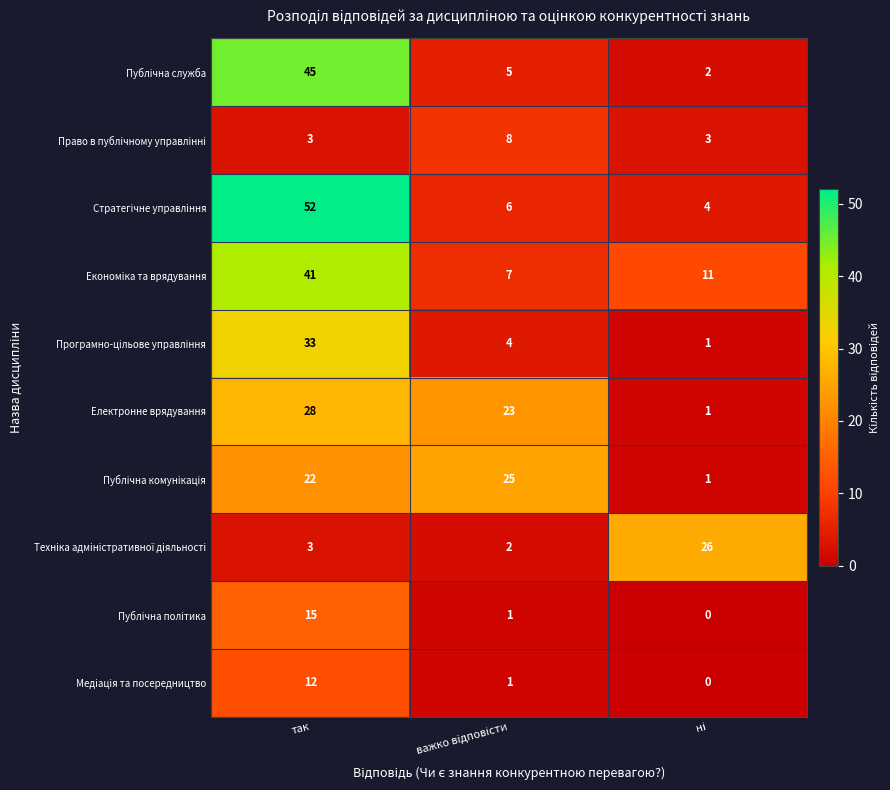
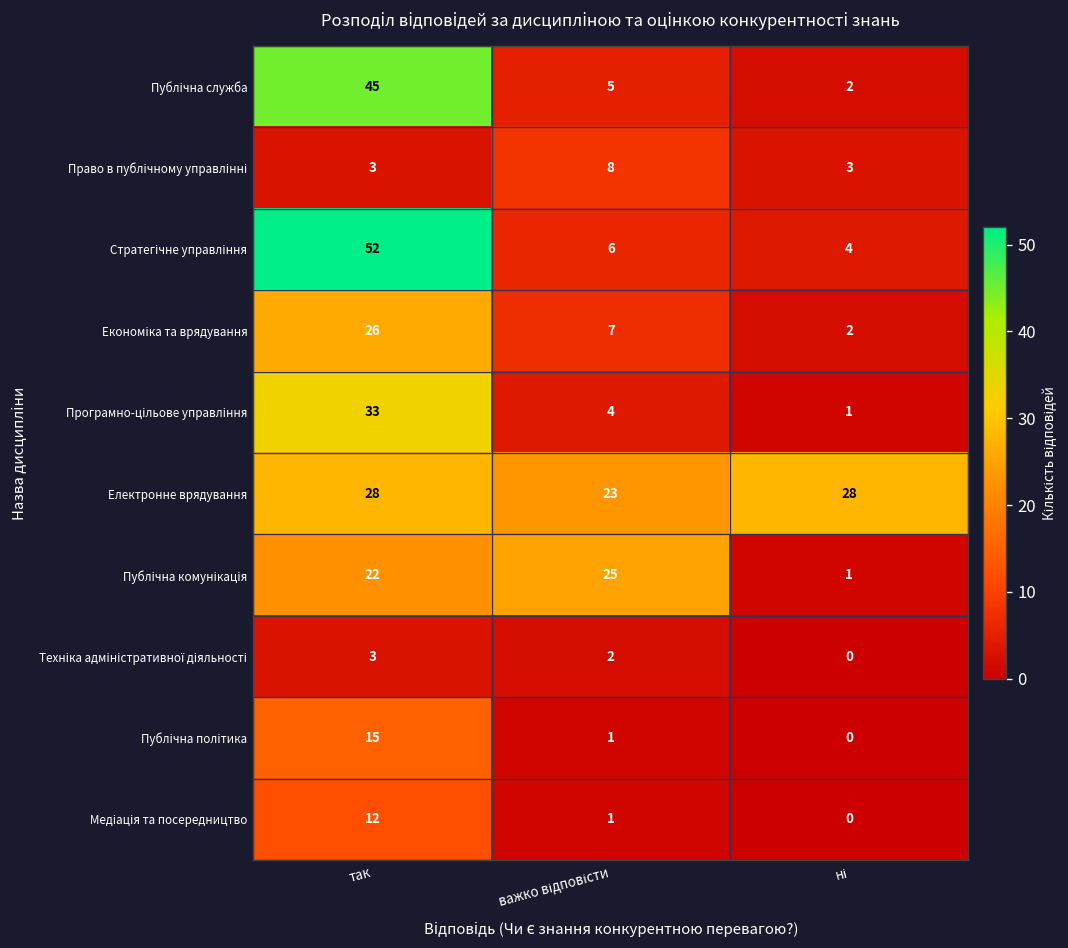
  {
    "Публічна служба": {
      "так": 45,
      "важко відповісти": 5,
      "ні": 2
    },
    "Право в публічному управлінні": {
      "так": 3,
      "важко відповісти": 8,
      "ні": 3
    },
    "Стратегічне управління": {
      "так": 52,
      "важко відповісти": 6,
      "ні": 4
    },
    "Економіка та врядування": {
-     "так": 41,
+     "так": 26,
      "важко відповісти": 7,
-     "ні": 11
+     "ні": 2
    },
    "Програмно-цільове управління": {
      "так": 33,
      "важко відповісти": 4,
      "ні": 1
    },
    "Електронне врядування": {
      "так": 28,
      "важко відповісти": 23,
-     "ні": 1
+     "ні": 28
    },
    "Публічна комунікація": {
      "так": 22,
      "важко відповісти": 25,
      "ні": 1
    },
    "Техніка адміністративної діяльності": {
      "так": 3,
      "важко відповісти": 2,
-     "ні": 26
+     "ні": 0
    },
    "Публічна політика": {
      "так": 15,
      "важко відповісти": 1,
      "ні": 0
    },
    "Медіація та посередництво": {
      "так": 12,
      "важко відповісти": 1,
      "ні": 0
    }
  }
